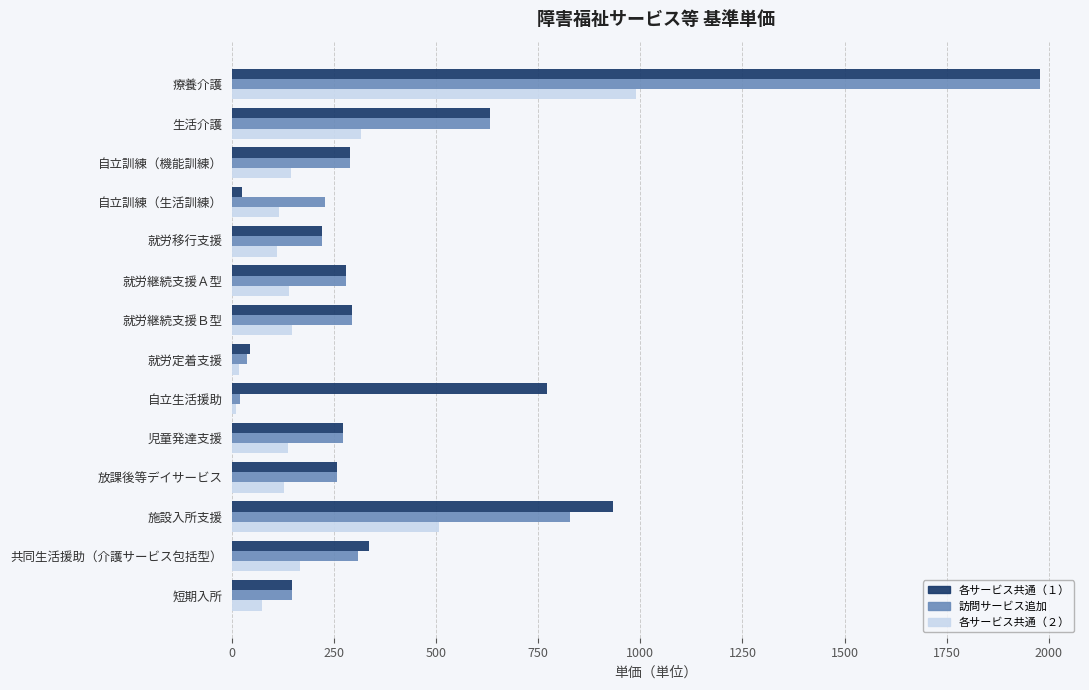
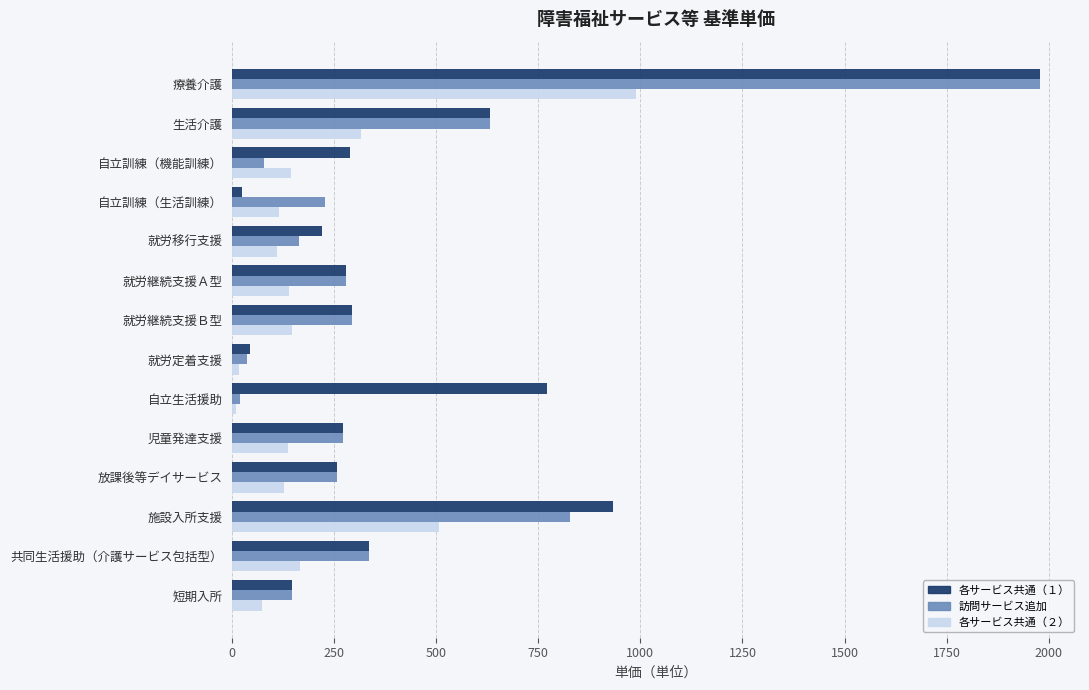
  {
    "各サービス共通（１）": {
      "療養介護": 1980,
      "生活介護": 630,
      "自立訓練（機能訓練）": 290,
      "自立訓練（生活訓練）": 30,
      "就労移行支援": 220,
      "就労継続支援Ａ型": 280,
      "就労継続支援Ｂ型": 290,
      "就労定着支援": 40,
      "自立生活援助": 770,
      "児童発達支援": 270,
      "放課後等デイサービス": 260,
      "施設入所支援": 930,
      "共同生活援助（介護サービス包括型）": 340,
      "短期入所": 150
    },
    "訪問サービス追加": {
      "療養介護": 1980,
      "生活介護": 630,
-     "自立訓練（機能訓練）": 290,
+     "自立訓練（機能訓練）": 80,
      "自立訓練（生活訓練）": 230,
-     "就労移行支援": 220,
+     "就労移行支援": 160,
      "就労継続支援Ａ型": 280,
      "就労継続支援Ｂ型": 290,
      "就労定着支援": 40,
      "自立生活援助": 20,
      "児童発達支援": 270,
      "放課後等デイサービス": 260,
      "施設入所支援": 830,
-     "共同生活援助（介護サービス包括型）": 310,
+     "共同生活援助（介護サービス包括型）": 340,
      "短期入所": 150
    },
    "各サービス共通（２）": {
      "療養介護": 990,
      "生活介護": 320,
      "自立訓練（機能訓練）": 140,
      "自立訓練（生活訓練）": 110,
      "就労移行支援": 110,
      "就労継続支援Ａ型": 140,
      "就労継続支援Ｂ型": 150,
      "就労定着支援": 20,
      "自立生活援助": 10,
      "児童発達支援": 140,
      "放課後等デイサービス": 130,
      "施設入所支援": 510,
      "共同生活援助（介護サービス包括型）": 170,
      "短期入所": 70
    }
  }
